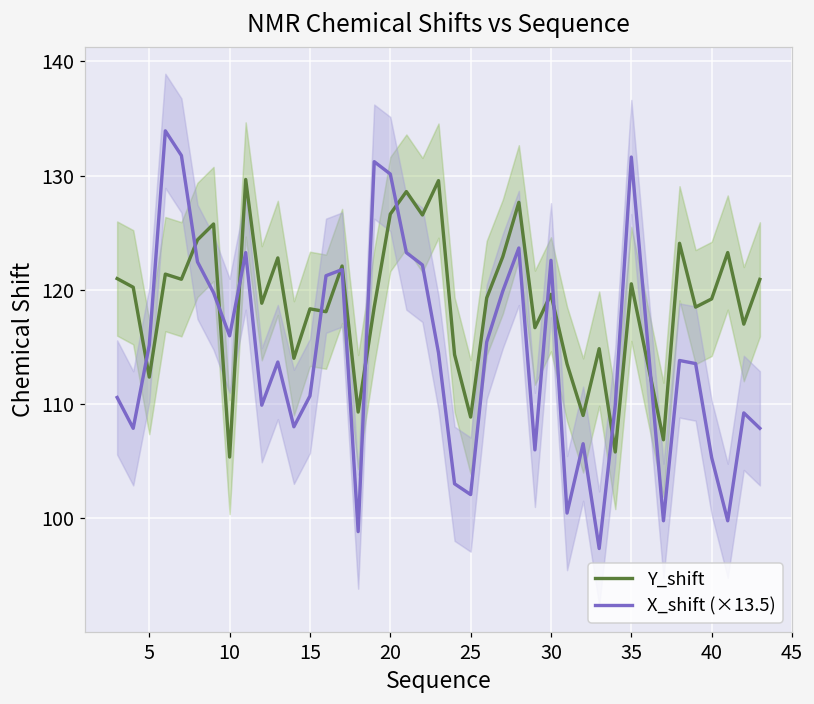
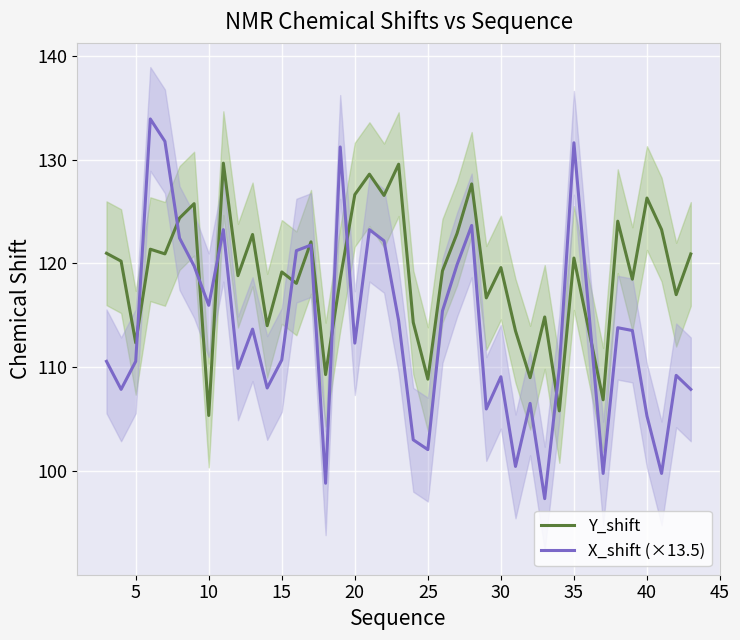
  {
    "Y_shift": {
      "5": 112.4,
      "10": 105.4,
-     "15": 118.3,
+     "15": 119.2,
      "20": 126.6,
      "25": 108.9,
      "30": 119.6,
      "35": 120.5,
-     "40": 119.2
+     "40": 126.3
    },
    "X_shift (×13.5)": {
-     "5": 115.2,
+     "5": 110.6,
      "10": 116.0,
      "15": 110.7,
-     "20": 130.1,
+     "20": 112.3,
      "25": 102.1,
-     "30": 122.6,
+     "30": 109.1,
      "35": 131.6,
      "40": 105.3
    }
  }
